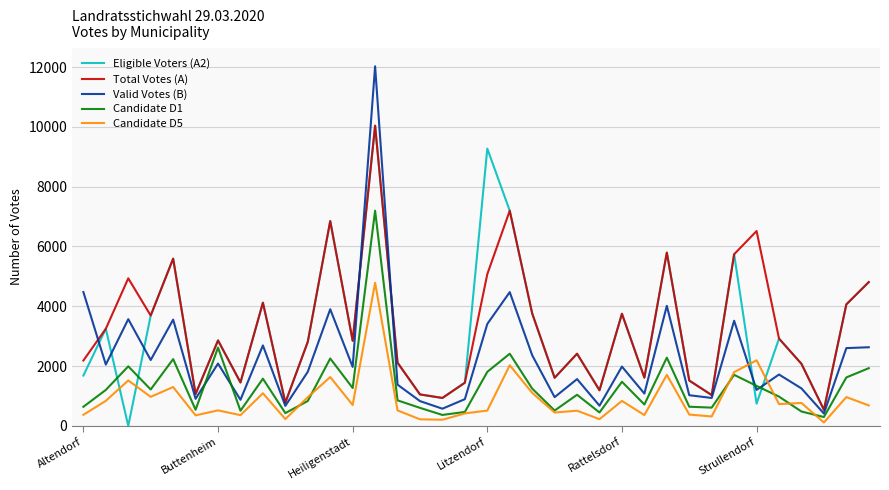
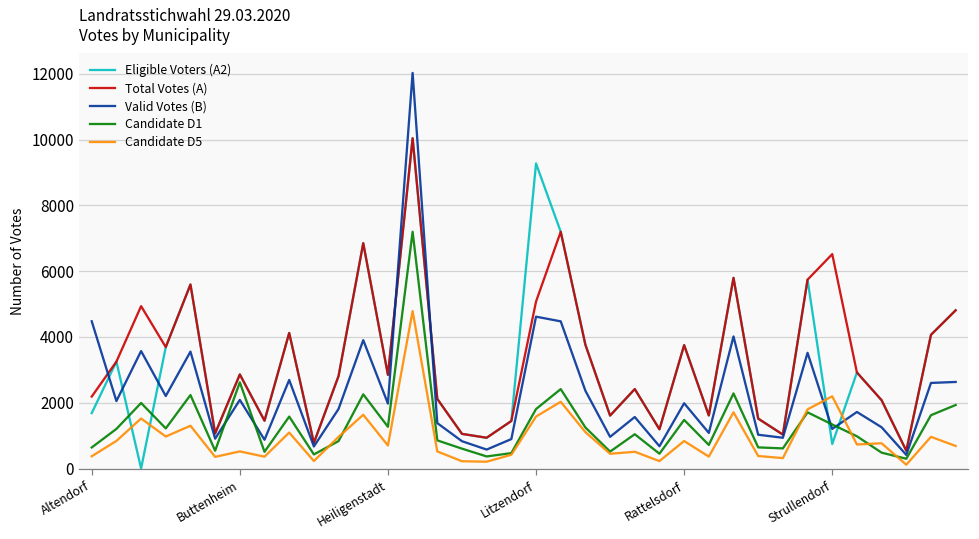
  {
    "Eligible Voters (A2)": {
      "Altendorf": 1700,
      "Litzendorf": 9300,
      "Strullendorf": 700
    },
    "Total Votes (A)": {
      "Altendorf": 2200,
      "Litzendorf": 5100,
      "Strullendorf": 6500
    },
    "Valid Votes (B)": {
      "Altendorf": 4500,
      "Buttenheim": 2100,
      "Heiligenstadt": 2000,
-     "Litzendorf": 3400,
+     "Litzendorf": 4600,
      "Rattelsdorf": 2000,
      "Strullendorf": 1200
    },
    "Candidate D1": {
      "Altendorf": 600,
      "Buttenheim": 2600,
      "Heiligenstadt": 1300,
      "Litzendorf": 1800,
      "Rattelsdorf": 1500,
      "Strullendorf": 1300
    },
    "Candidate D5": {
      "Altendorf": 400,
      "Buttenheim": 500,
      "Heiligenstadt": 700,
-     "Litzendorf": 500,
+     "Litzendorf": 1600,
      "Rattelsdorf": 800,
      "Strullendorf": 2200
    }
  }
